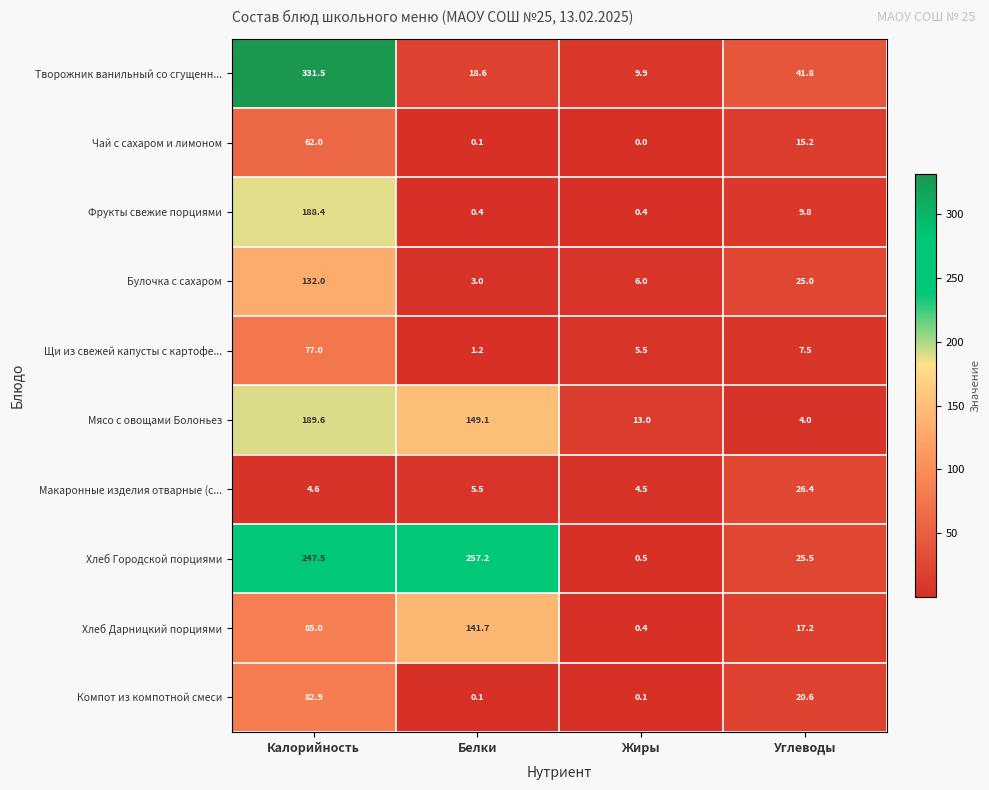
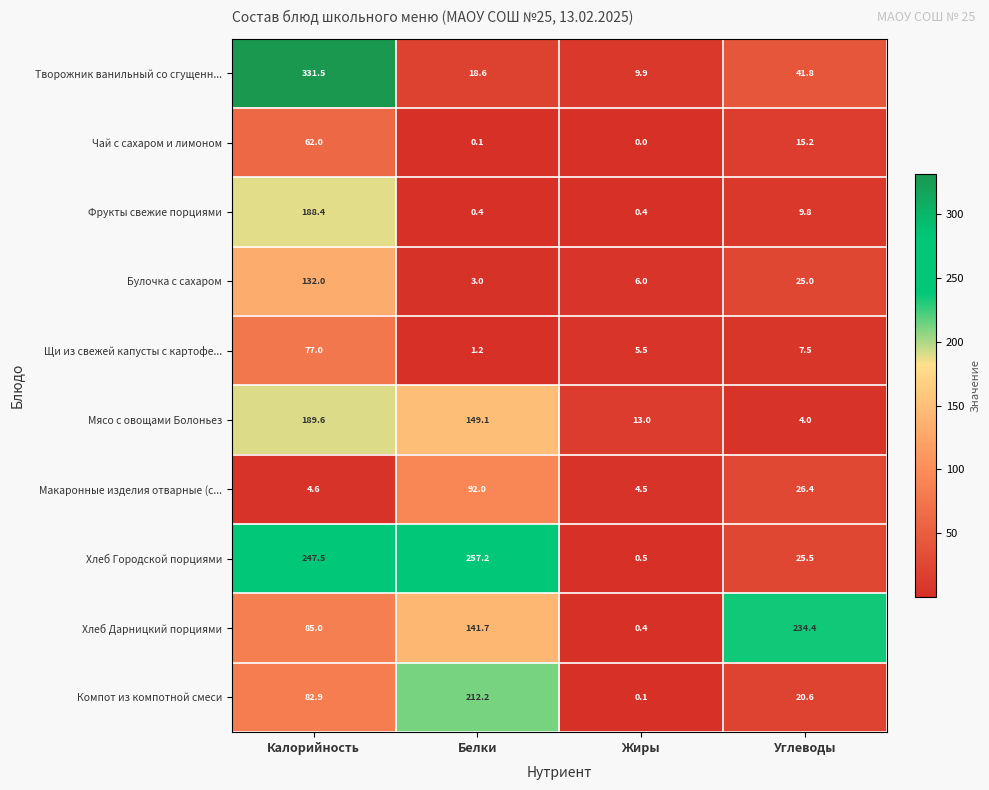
  {
    "Творожник ванильный со сгущенн...": {
      "Калорийность": 331.5,
      "Белки": 18.6,
      "Жиры": 9.9,
      "Углеводы": 41.8
    },
    "Чай с сахаром и лимоном": {
      "Калорийность": 62.0,
      "Белки": 0.1,
      "Жиры": 0.0,
      "Углеводы": 15.2
    },
    "Фрукты свежие порциями": {
      "Калорийность": 188.4,
      "Белки": 0.4,
      "Жиры": 0.4,
      "Углеводы": 9.8
    },
    "Булочка с сахаром": {
      "Калорийность": 132.0,
      "Белки": 3.0,
      "Жиры": 6.0,
      "Углеводы": 25.0
    },
    "Щи из свежей капусты с картофе...": {
      "Калорийность": 77.0,
      "Белки": 1.2,
      "Жиры": 5.5,
      "Углеводы": 7.5
    },
    "Мясо с овощами Болоньез": {
      "Калорийность": 189.6,
      "Белки": 149.1,
      "Жиры": 13.0,
      "Углеводы": 4.0
    },
    "Макаронные изделия отварные (с...": {
      "Калорийность": 4.6,
-     "Белки": 5.5,
+     "Белки": 92.0,
      "Жиры": 4.5,
      "Углеводы": 26.4
    },
    "Хлеб Городской порциями": {
      "Калорийность": 247.5,
      "Белки": 257.2,
      "Жиры": 0.5,
      "Углеводы": 25.5
    },
    "Хлеб Дарницкий порциями": {
      "Калорийность": 85.0,
      "Белки": 141.7,
      "Жиры": 0.4,
-     "Углеводы": 17.2
+     "Углеводы": 234.4
    },
    "Компот из компотной смеси": {
      "Калорийность": 82.9,
-     "Белки": 0.1,
+     "Белки": 212.2,
      "Жиры": 0.1,
      "Углеводы": 20.6
    }
  }
